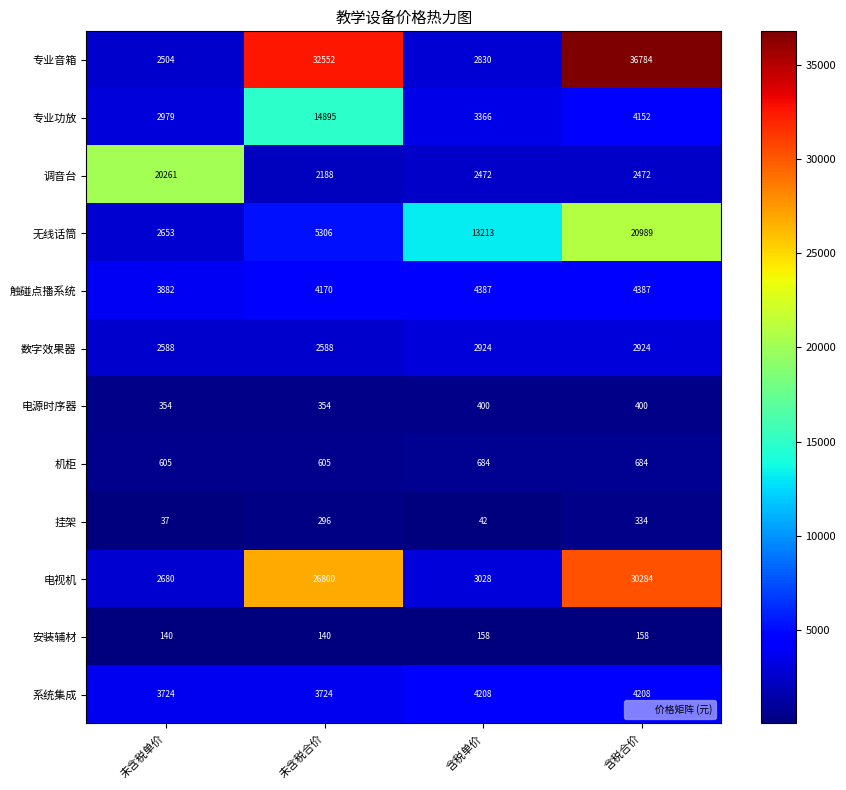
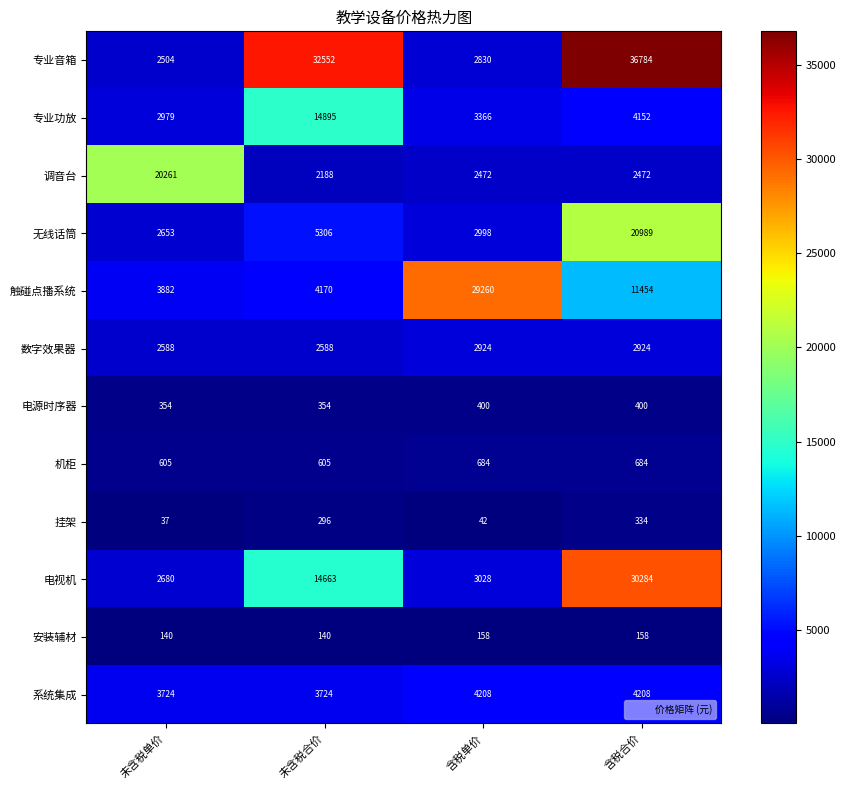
  {
    "专业音箱": {
      "未含税单价": 2504,
      "未含税合价": 32552,
      "含税单价": 2830,
      "含税合价": 36784
    },
    "专业功放": {
      "未含税单价": 2979,
      "未含税合价": 14895,
      "含税单价": 3366,
      "含税合价": 4152
    },
    "调音台": {
      "未含税单价": 20261,
      "未含税合价": 2188,
      "含税单价": 2472,
      "含税合价": 2472
    },
    "无线话筒": {
      "未含税单价": 2653,
      "未含税合价": 5306,
-     "含税单价": 13213,
+     "含税单价": 2998,
      "含税合价": 20989
    },
    "触碰点播系统": {
      "未含税单价": 3882,
      "未含税合价": 4170,
-     "含税单价": 4387,
-     "含税合价": 4387
+     "含税单价": 29260,
+     "含税合价": 11454
    },
    "数字效果器": {
      "未含税单价": 2588,
      "未含税合价": 2588,
      "含税单价": 2924,
      "含税合价": 2924
    },
    "电源时序器": {
      "未含税单价": 354,
      "未含税合价": 354,
      "含税单价": 400,
      "含税合价": 400
    },
    "机柜": {
      "未含税单价": 605,
      "未含税合价": 605,
      "含税单价": 684,
      "含税合价": 684
    },
    "挂架": {
      "未含税单价": 37,
      "未含税合价": 296,
      "含税单价": 42,
      "含税合价": 334
    },
    "电视机": {
      "未含税单价": 2680,
-     "未含税合价": 26800,
+     "未含税合价": 14663,
      "含税单价": 3028,
      "含税合价": 30284
    },
    "安装辅材": {
      "未含税单价": 140,
      "未含税合价": 140,
      "含税单价": 158,
      "含税合价": 158
    },
    "系统集成": {
      "未含税单价": 3724,
      "未含税合价": 3724,
      "含税单价": 4208,
      "含税合价": 4208
    }
  }
